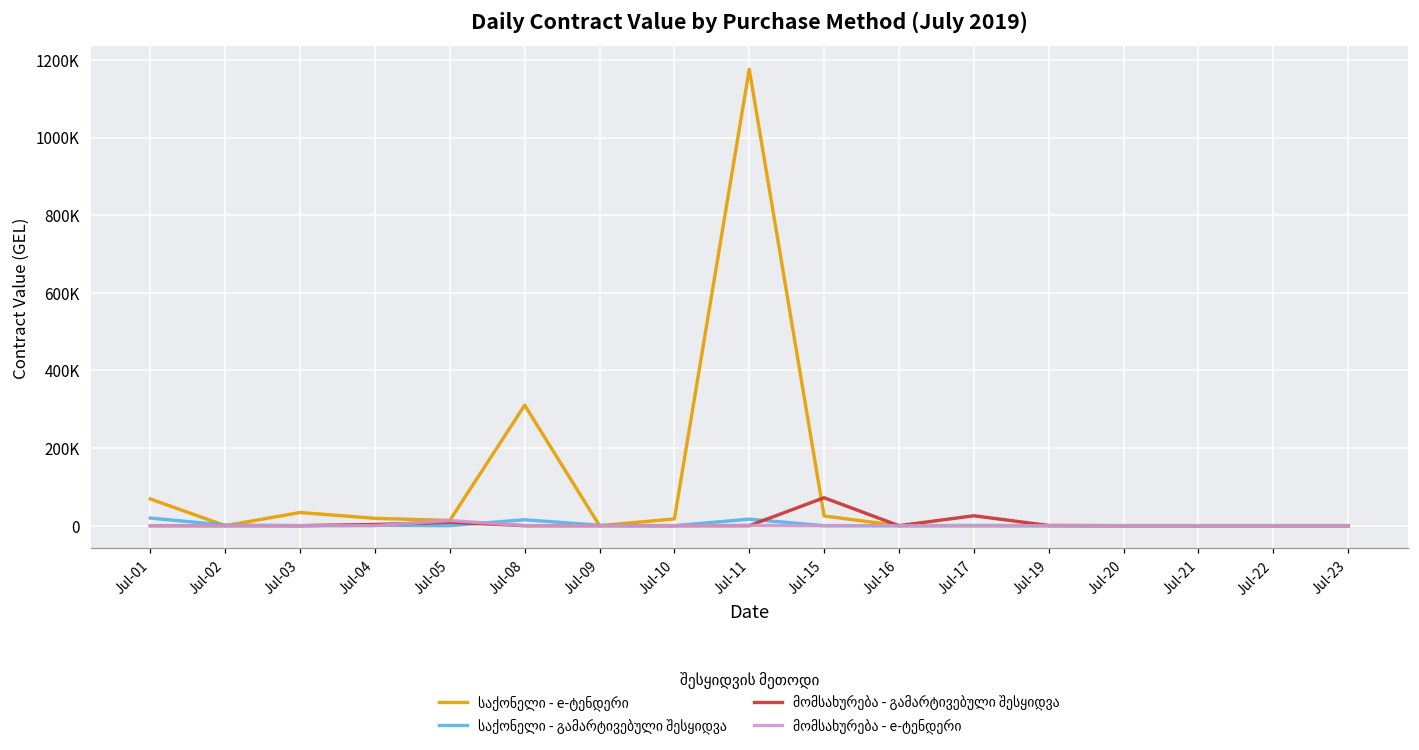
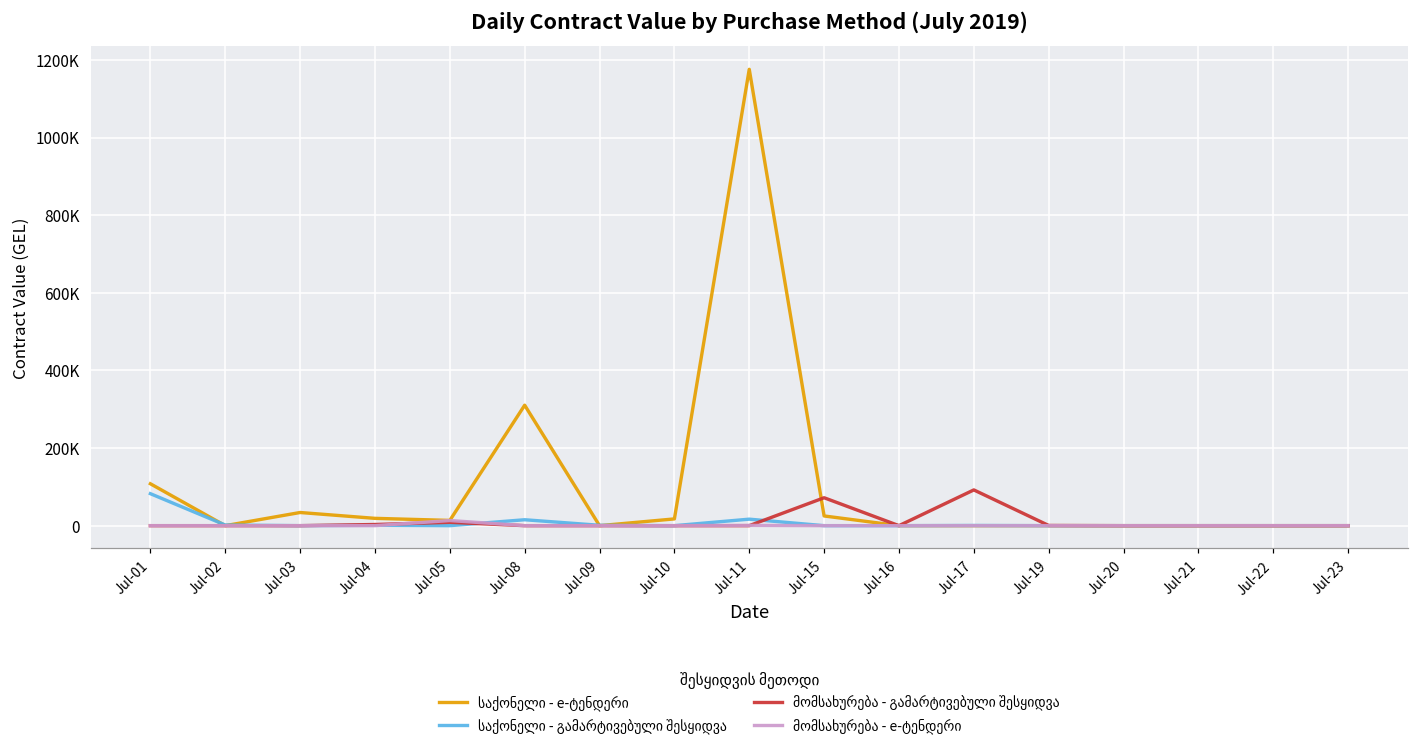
  {
    "საქონელი - e-ტენდერი": {
-     "Jul-01": 70000,
+     "Jul-01": 110000,
      "Jul-03": 30000,
      "Jul-04": 20000,
      "Jul-08": 310000,
      "Jul-10": 20000,
      "Jul-11": 1180000,
      "Jul-15": 30000
    },
    "საქონელი - გამარტივებული შესყიდვა": {
-     "Jul-01": 20000,
+     "Jul-01": 80000,
      "Jul-05": 0,
      "Jul-08": 20000,
      "Jul-11": 20000
    },
    "მომსახურება - გამარტივებული შესყიდვა": {
      "Jul-15": 70000,
-     "Jul-17": 30000
+     "Jul-17": 90000
    }
  }
